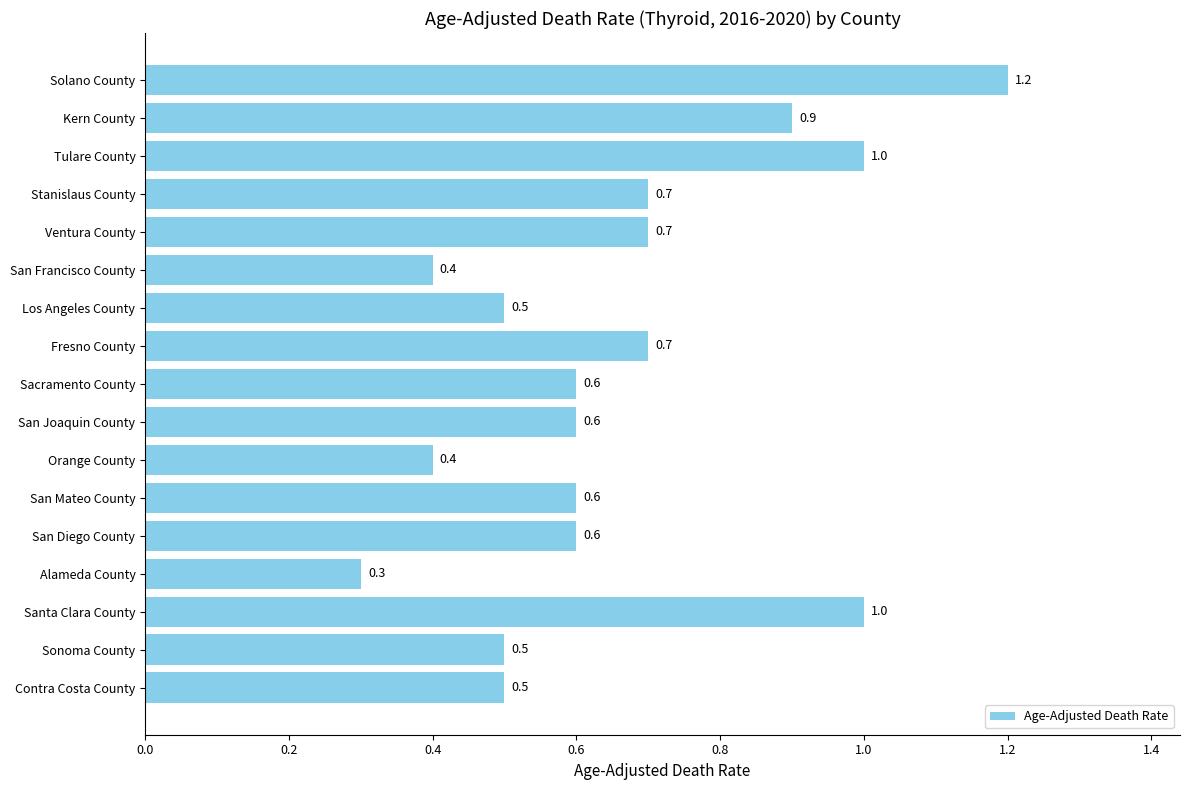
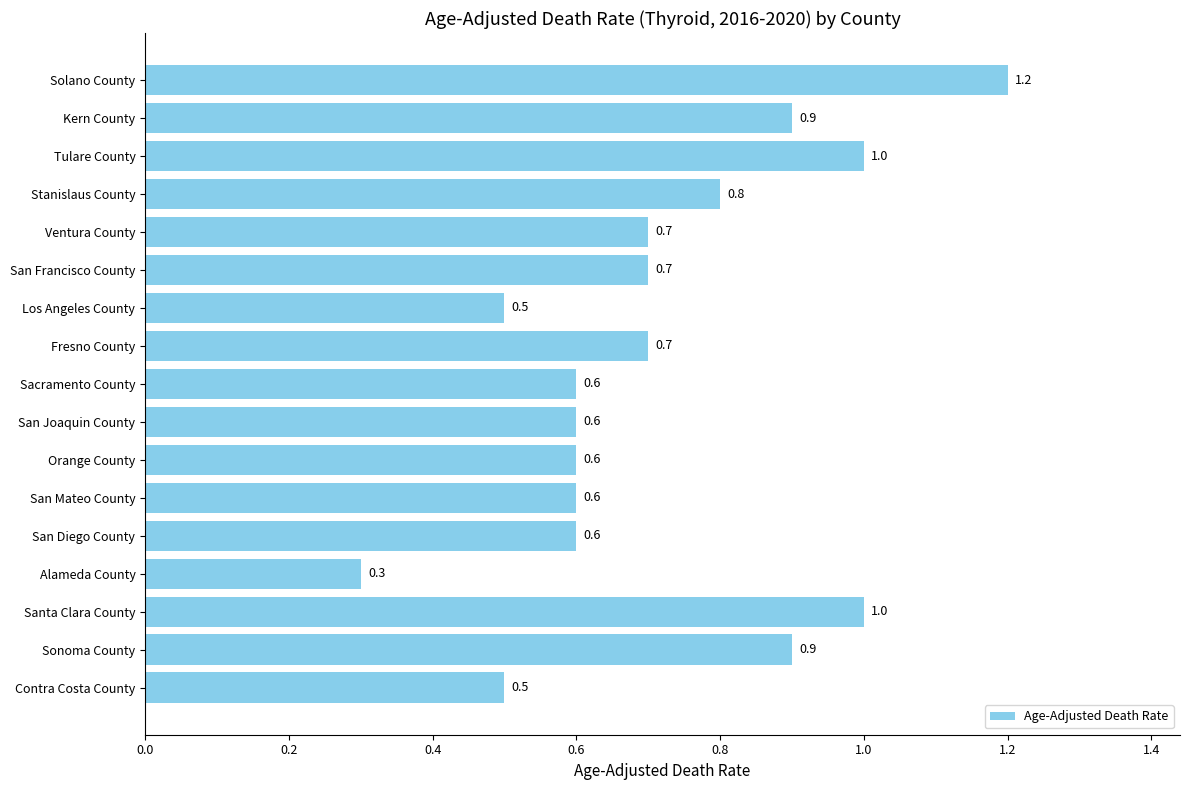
  {
    "Solano County": 1.2,
    "Kern County": 0.9,
    "Tulare County": 1.0,
-   "Stanislaus County": 0.7,
+   "Stanislaus County": 0.8,
    "Ventura County": 0.7,
-   "San Francisco County": 0.4,
+   "San Francisco County": 0.7,
    "Los Angeles County": 0.5,
    "Fresno County": 0.7,
    "Sacramento County": 0.6,
    "San Joaquin County": 0.6,
-   "Orange County": 0.4,
+   "Orange County": 0.6,
    "San Mateo County": 0.6,
    "San Diego County": 0.6,
    "Alameda County": 0.3,
    "Santa Clara County": 1.0,
-   "Sonoma County": 0.5,
+   "Sonoma County": 0.9,
    "Contra Costa County": 0.5
  }
